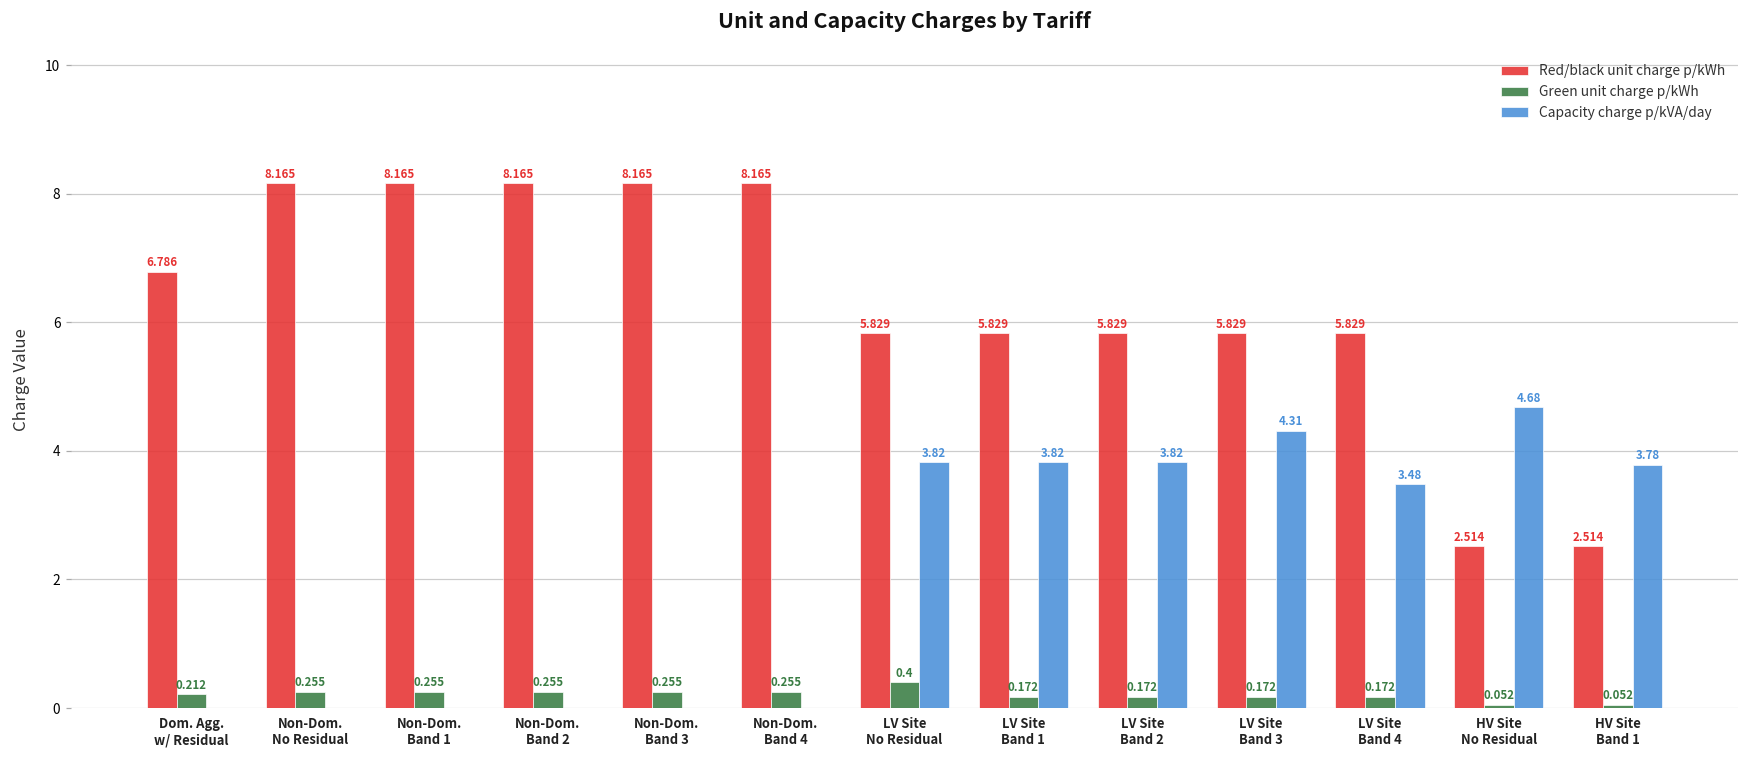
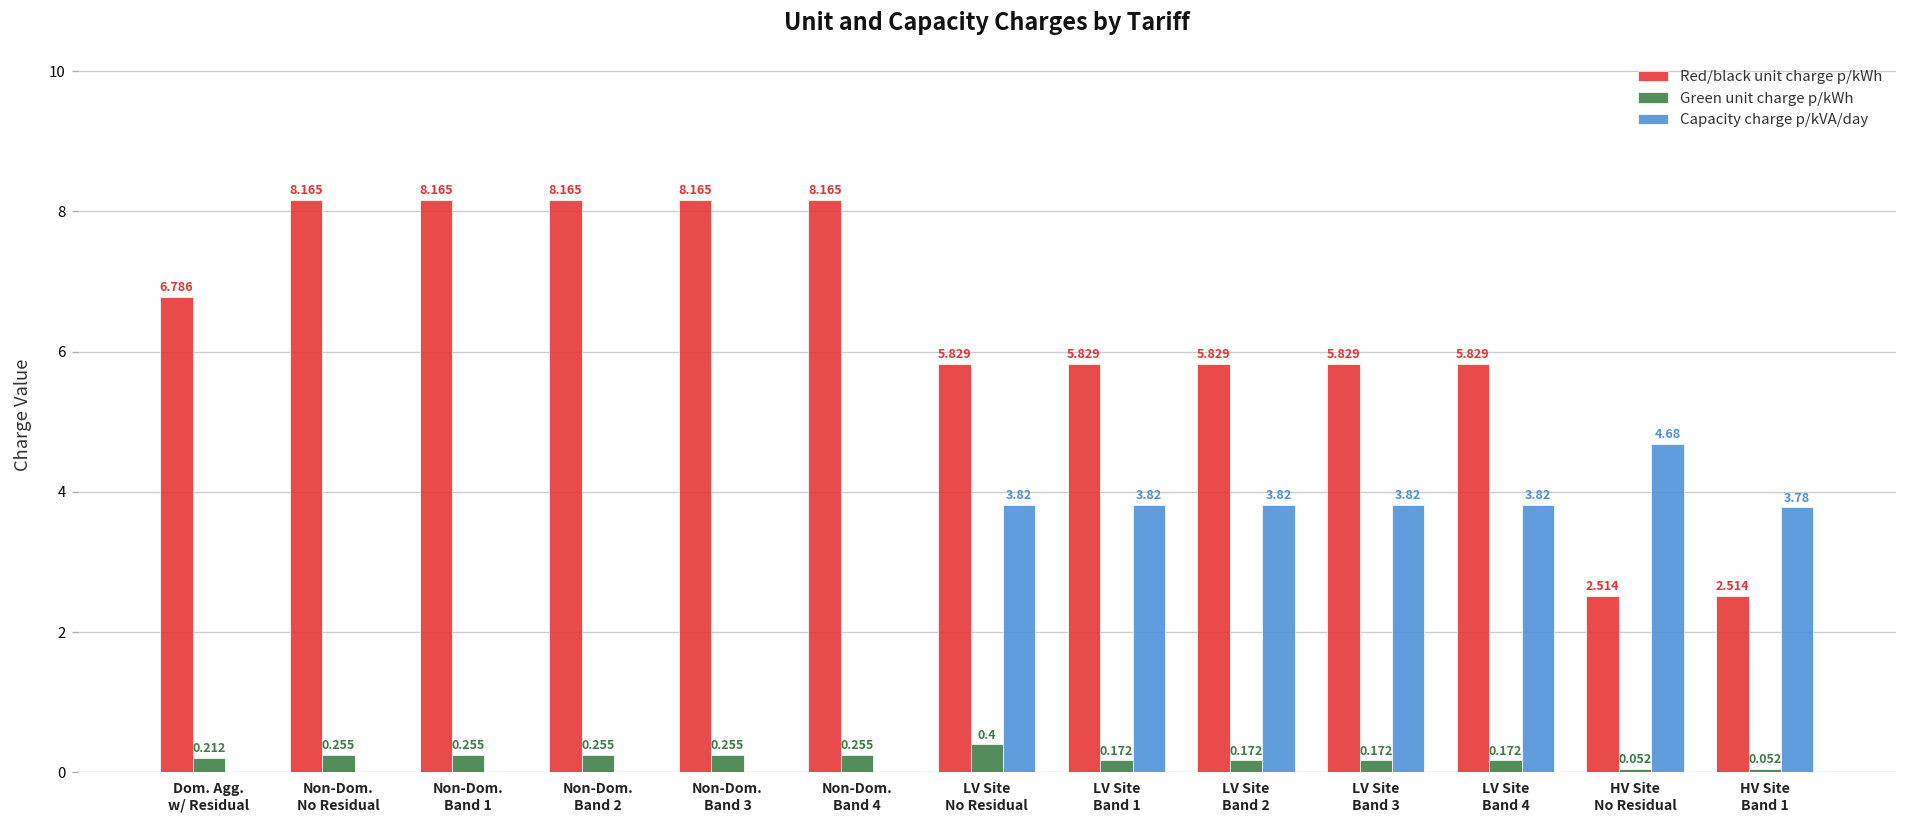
  {
    "Red/black unit charge p/kWh": {
      "Dom. Agg. w/ Residual": 6.786,
      "Non-Dom. No Residual": 8.165,
      "Non-Dom. Band 1": 8.165,
      "Non-Dom. Band 2": 8.165,
      "Non-Dom. Band 3": 8.165,
      "Non-Dom. Band 4": 8.165,
      "LV Site No Residual": 5.829,
      "LV Site Band 1": 5.829,
      "LV Site Band 2": 5.829,
      "LV Site Band 3": 5.829,
      "LV Site Band 4": 5.829,
      "HV Site No Residual": 2.514,
      "HV Site Band 1": 2.514
    },
    "Green unit charge p/kWh": {
      "Dom. Agg. w/ Residual": 0.212,
      "Non-Dom. No Residual": 0.255,
      "Non-Dom. Band 1": 0.255,
      "Non-Dom. Band 2": 0.255,
      "Non-Dom. Band 3": 0.255,
      "Non-Dom. Band 4": 0.255,
      "LV Site No Residual": 0.4,
      "LV Site Band 1": 0.172,
      "LV Site Band 2": 0.172,
      "LV Site Band 3": 0.172,
      "LV Site Band 4": 0.172,
      "HV Site No Residual": 0.052,
      "HV Site Band 1": 0.052
    },
    "Capacity charge p/kVA/day": {
      "LV Site No Residual": 3.82,
      "LV Site Band 1": 3.82,
      "LV Site Band 2": 3.82,
-     "LV Site Band 3": 4.31,
-     "LV Site Band 4": 3.48,
+     "LV Site Band 3": 3.82,
+     "LV Site Band 4": 3.82,
      "HV Site No Residual": 4.68,
      "HV Site Band 1": 3.78
    }
  }
